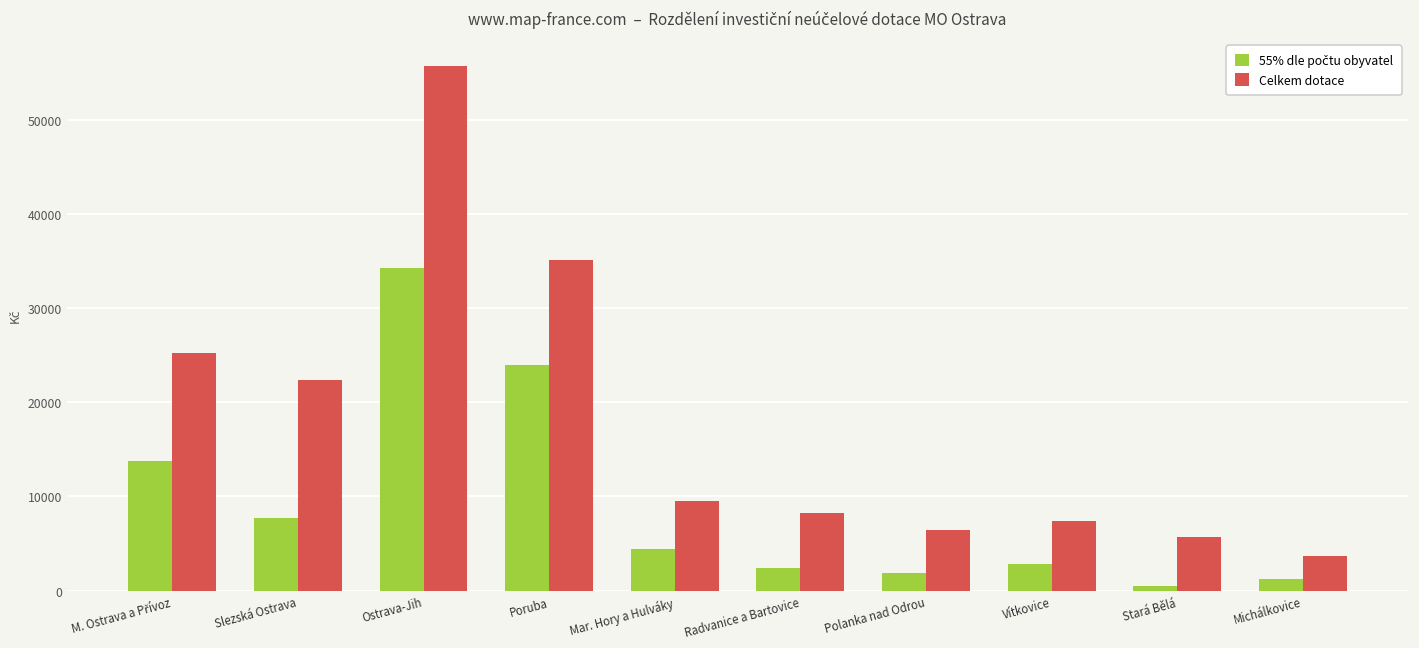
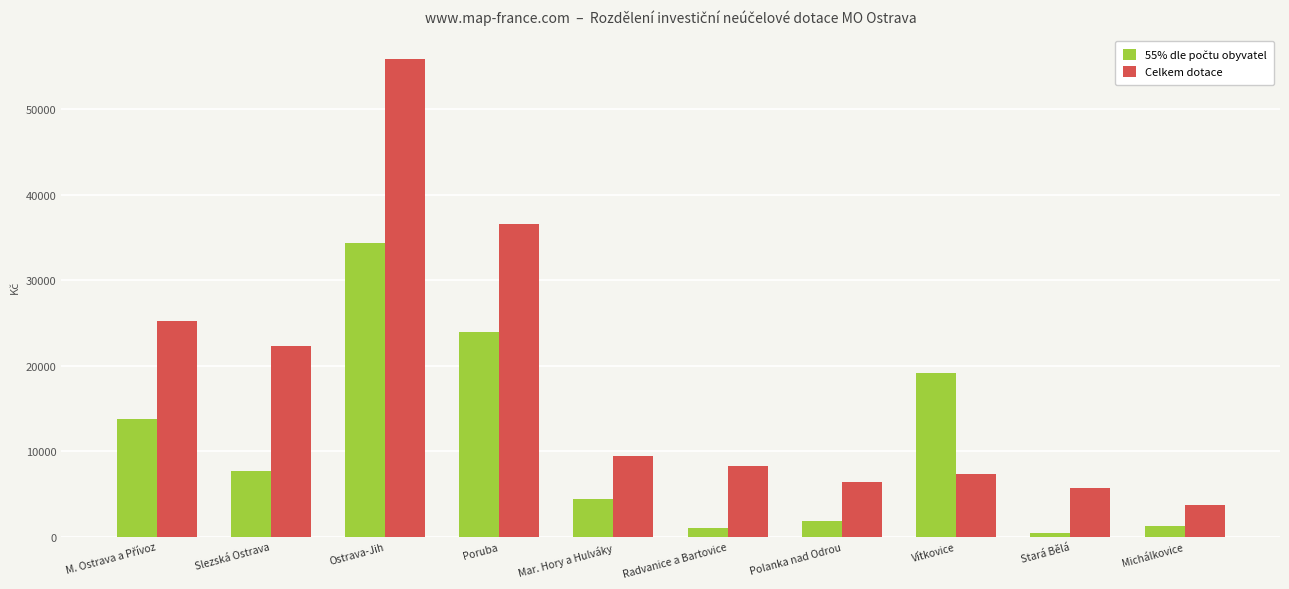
  {
    "55% dle počtu obyvatel": {
      "M. Ostrava a Přívoz": 14000,
      "Slezská Ostrava": 8000,
      "Ostrava-Jih": 34000,
      "Poruba": 24000,
      "Mar. Hory a Hulváky": 4000,
-     "Radvanice a Bartovice": 2000,
+     "Radvanice a Bartovice": 1000,
      "Polanka nad Odrou": 2000,
-     "Vítkovice": 3000,
+     "Vítkovice": 19000,
      "Stará Bělá": 0,
      "Michálkovice": 1000
    },
    "Celkem dotace": {
      "M. Ostrava a Přívoz": 25000,
      "Slezská Ostrava": 22000,
      "Ostrava-Jih": 56000,
-     "Poruba": 35000,
+     "Poruba": 37000,
      "Mar. Hory a Hulváky": 9000,
      "Radvanice a Bartovice": 8000,
      "Polanka nad Odrou": 6000,
      "Vítkovice": 7000,
      "Stará Bělá": 6000,
      "Michálkovice": 4000
    }
  }
